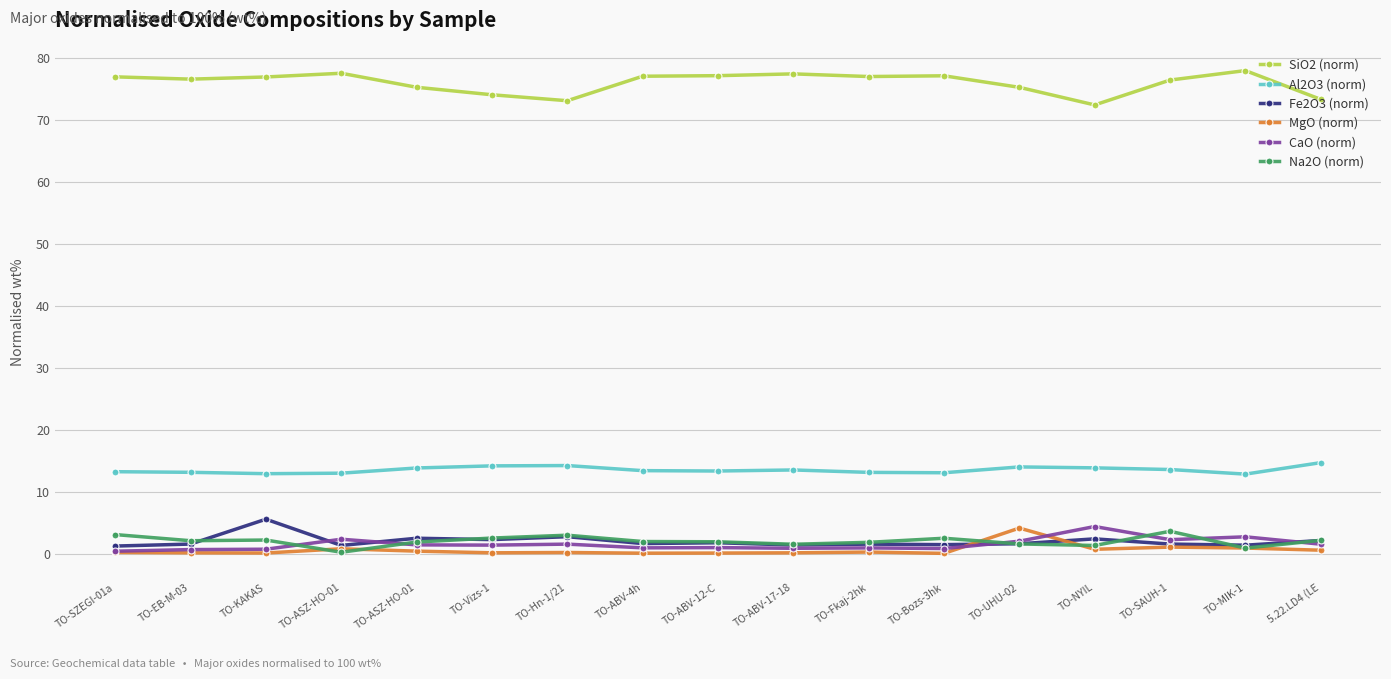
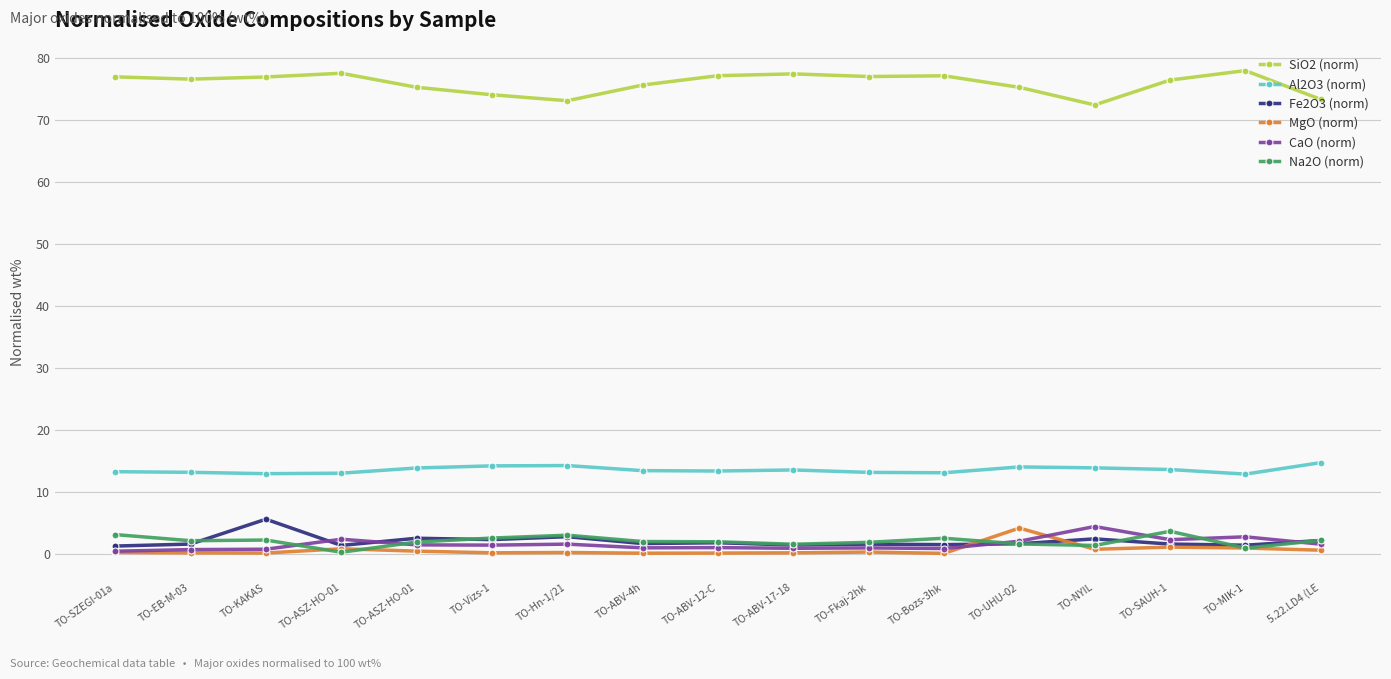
  {
    "SiO2 (norm)": {
      "TO-SZEGI-01a": 77,
      "TO-EB-M-03": 77,
      "TO-KAKAS": 77,
      "TO-Vizs-1": 74,
      "TO-Hn-1/21": 73,
-     "TO-ABV-4h": 77,
+     "TO-ABV-4h": 76,
      "TO-ABV-12-C": 77,
      "TO-ABV-17-18": 77,
      "TO-Fkaj-2hk": 77,
      "TO-Bozs-3hk": 77,
      "TO-UHU-02": 75,
      "TO-NYIL": 72,
      "TO-SAUH-1": 76,
      "TO-MIK-1": 78,
      "5.22.LD4 (LE": 73
    },
    "Al2O3 (norm)": {
      "TO-SZEGI-01a": 13,
      "TO-EB-M-03": 13,
      "TO-KAKAS": 13,
      "TO-Vizs-1": 14,
      "TO-Hn-1/21": 14,
      "TO-ABV-4h": 13,
      "TO-ABV-12-C": 13,
      "TO-ABV-17-18": 14,
      "TO-Fkaj-2hk": 13,
      "TO-Bozs-3hk": 13,
      "TO-UHU-02": 14,
      "TO-NYIL": 14,
      "TO-SAUH-1": 14,
      "TO-MIK-1": 13,
      "5.22.LD4 (LE": 15
    },
    "Fe2O3 (norm)": {
      "TO-SZEGI-01a": 1,
      "TO-EB-M-03": 2,
      "TO-KAKAS": 6,
      "TO-Bozs-3hk": 1,
      "TO-NYIL": 2,
      "TO-SAUH-1": 2,
      "TO-MIK-1": 1
    },
    "MgO (norm)": {
      "TO-EB-M-03": 0,
      "TO-KAKAS": 0,
      "TO-Vizs-1": 0,
      "TO-Hn-1/21": 0,
      "TO-ABV-4h": 0,
      "TO-ABV-12-C": 0,
      "TO-ABV-17-18": 0,
      "TO-Fkaj-2hk": 0,
      "TO-Bozs-3hk": 0,
      "TO-UHU-02": 4,
      "TO-NYIL": 1,
      "TO-SAUH-1": 1,
      "5.22.LD4 (LE": 1
    },
    "CaO (norm)": {
      "TO-EB-M-03": 1,
      "TO-KAKAS": 1,
      "TO-Vizs-1": 1,
      "TO-Hn-1/21": 2,
      "TO-ABV-4h": 1,
      "TO-ABV-12-C": 1,
      "TO-ABV-17-18": 1,
      "TO-Fkaj-2hk": 1,
      "TO-Bozs-3hk": 1,
      "TO-UHU-02": 2,
      "TO-NYIL": 4,
      "TO-SAUH-1": 2,
      "TO-MIK-1": 3,
      "5.22.LD4 (LE": 2
    },
    "Na2O (norm)": {
      "TO-SZEGI-01a": 3,
      "TO-EB-M-03": 2,
      "TO-KAKAS": 2,
      "TO-Bozs-3hk": 2,
      "TO-NYIL": 1,
      "TO-SAUH-1": 4
    }
  }
